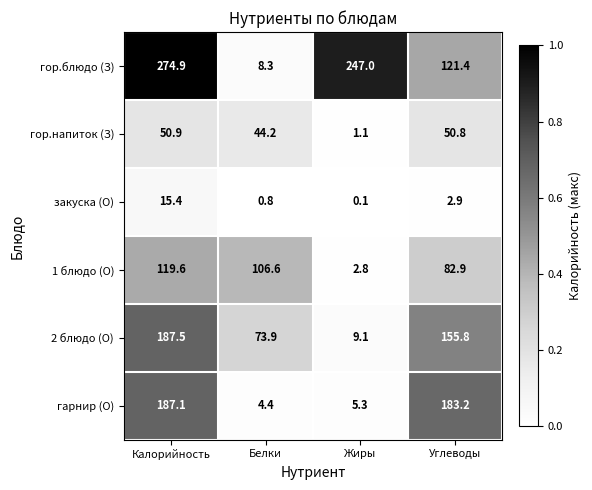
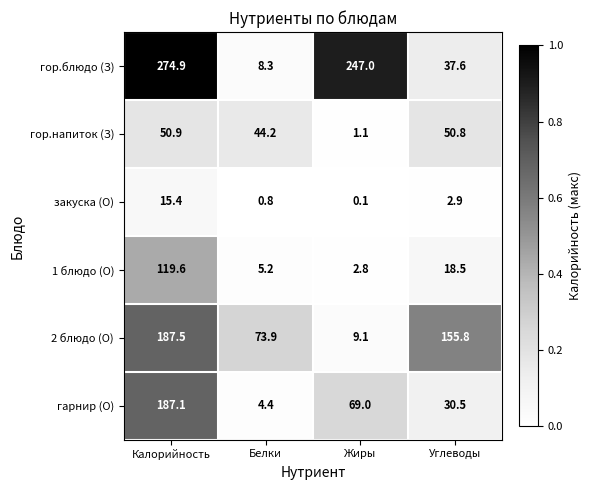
  {
    "гор.блюдо (З)": {
      "Калорийность": 274.9,
      "Белки": 8.3,
      "Жиры": 247.0,
-     "Углеводы": 121.4
+     "Углеводы": 37.6
    },
    "гор.напиток (З)": {
      "Калорийность": 50.9,
      "Белки": 44.2,
      "Жиры": 1.1,
      "Углеводы": 50.8
    },
    "закуска (О)": {
      "Калорийность": 15.4,
      "Белки": 0.8,
      "Жиры": 0.1,
      "Углеводы": 2.9
    },
    "1 блюдо (О)": {
      "Калорийность": 119.6,
-     "Белки": 106.6,
+     "Белки": 5.2,
      "Жиры": 2.8,
-     "Углеводы": 82.9
+     "Углеводы": 18.5
    },
    "2 блюдо (О)": {
      "Калорийность": 187.5,
      "Белки": 73.9,
      "Жиры": 9.1,
      "Углеводы": 155.8
    },
    "гарнир (О)": {
      "Калорийность": 187.1,
      "Белки": 4.4,
-     "Жиры": 5.3,
-     "Углеводы": 183.2
+     "Жиры": 69.0,
+     "Углеводы": 30.5
    }
  }
